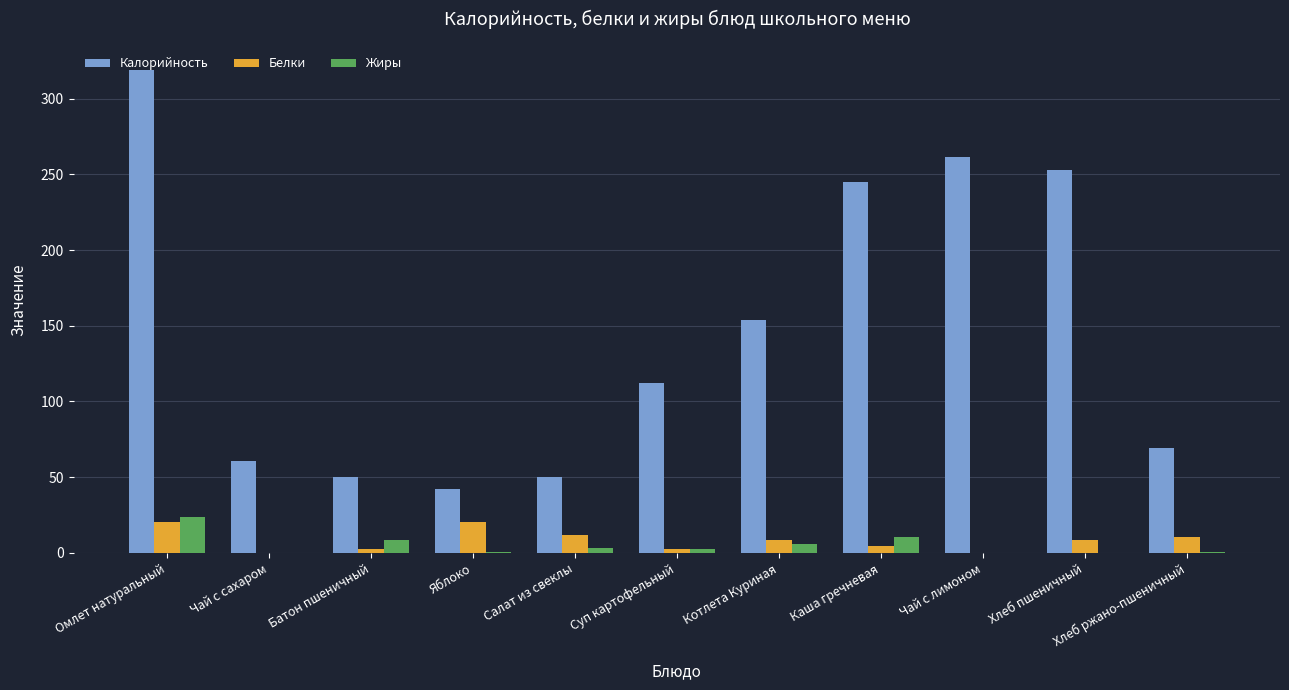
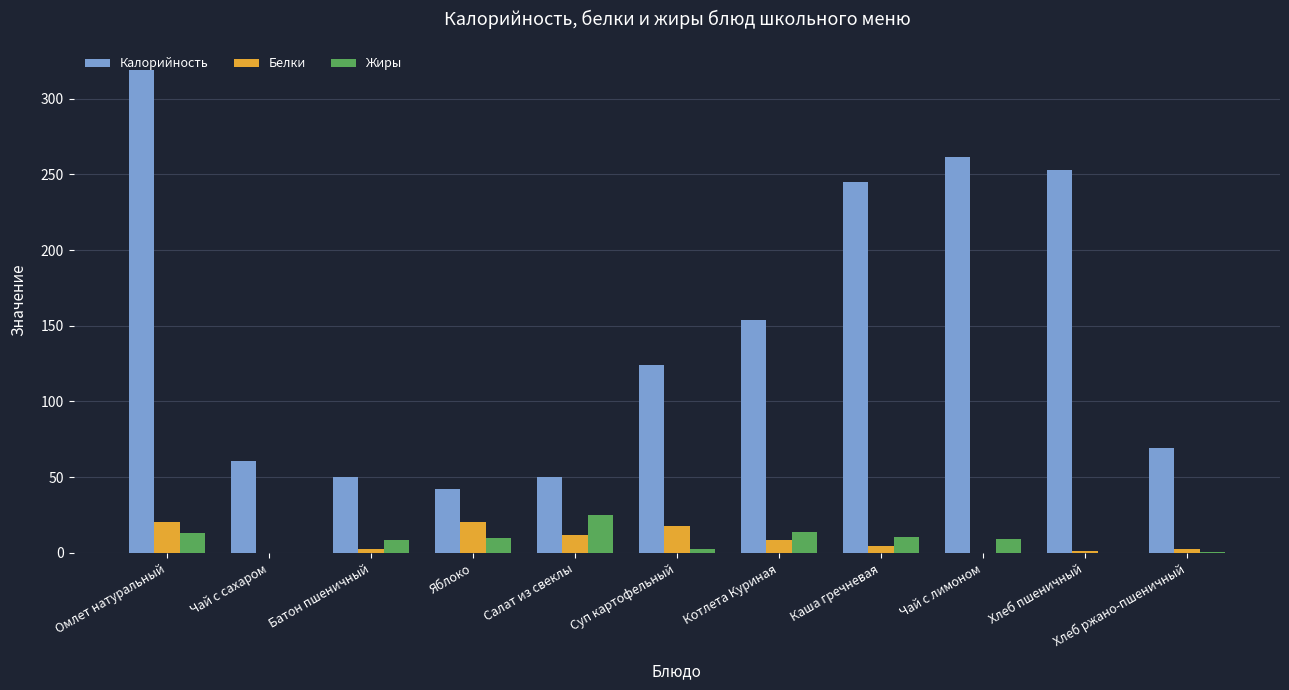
  {
    "Калорийность": {
      "Омлет натуральный": 319,
      "Чай с сахаром": 61,
      "Батон пшеничный": 50,
      "Яблоко": 42,
      "Салат из свеклы": 50,
-     "Суп картофельный": 113,
+     "Суп картофельный": 124,
      "Котлета Куриная": 154,
      "Каша гречневая": 245,
      "Чай с лимоном": 261,
      "Хлеб пшеничный": 253,
      "Хлеб ржано-пшеничный": 70
    },
    "Белки": {
      "Омлет натуральный": 20,
      "Батон пшеничный": 3,
      "Яблоко": 20,
      "Салат из свеклы": 12,
-     "Суп картофельный": 3,
+     "Суп картофельный": 18,
      "Котлета Куриная": 8,
      "Каша гречневая": 4,
-     "Хлеб пшеничный": 8,
-     "Хлеб ржано-пшеничный": 11
+     "Хлеб пшеничный": 2,
+     "Хлеб ржано-пшеничный": 3
    },
    "Жиры": {
-     "Омлет натуральный": 24,
+     "Омлет натуральный": 13,
      "Батон пшеничный": 9,
-     "Яблоко": 0,
-     "Салат из свеклы": 3,
+     "Яблоко": 10,
+     "Салат из свеклы": 25,
      "Суп картофельный": 3,
-     "Котлета Куриная": 6,
+     "Котлета Куриная": 14,
      "Каша гречневая": 11,
-     "Чай с лимоном": 0
+     "Чай с лимоном": 9
    }
  }
